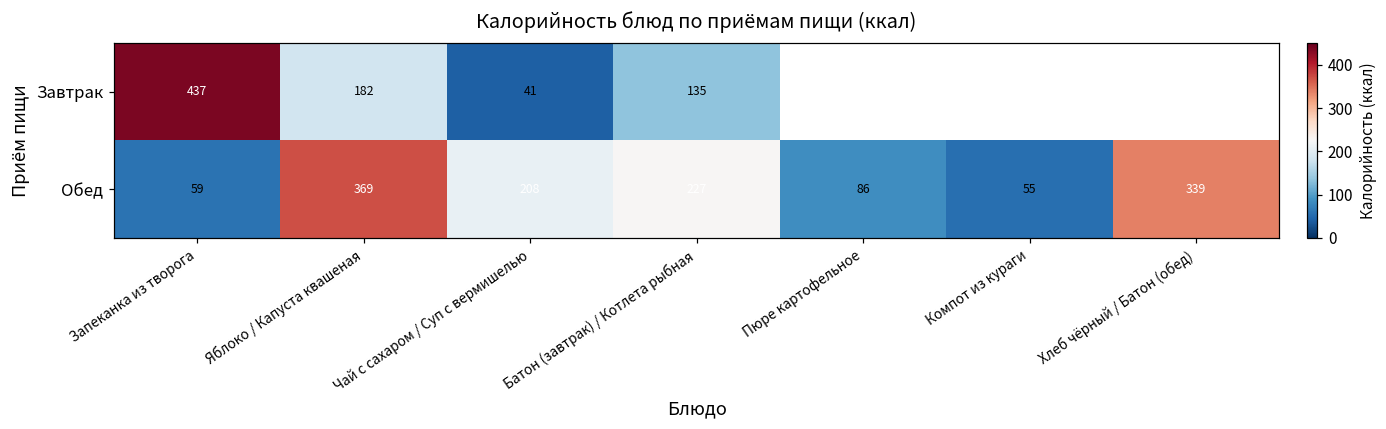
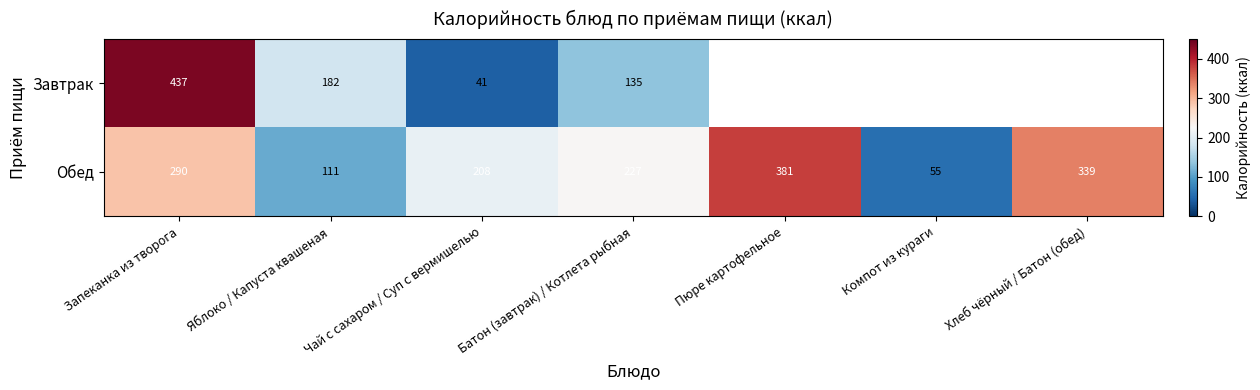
  {
    "Завтрак": {
      "Запеканка из творога": 437,
      "Яблоко / Капуста квашеная": 182,
      "Чай с сахаром / Суп с вермишелью": 41,
      "Батон (завтрак) / Котлета рыбная": 135
    },
    "Обед": {
-     "Запеканка из творога": 59,
-     "Яблоко / Капуста квашеная": 369,
-     "Пюре картофельное": 86,
+     "Запеканка из творога": 290,
+     "Яблоко / Капуста квашеная": 111,
+     "Пюре картофельное": 381,
      "Компот из кураги": 55,
      "Хлеб чёрный / Батон (обед)": 339
    }
  }
